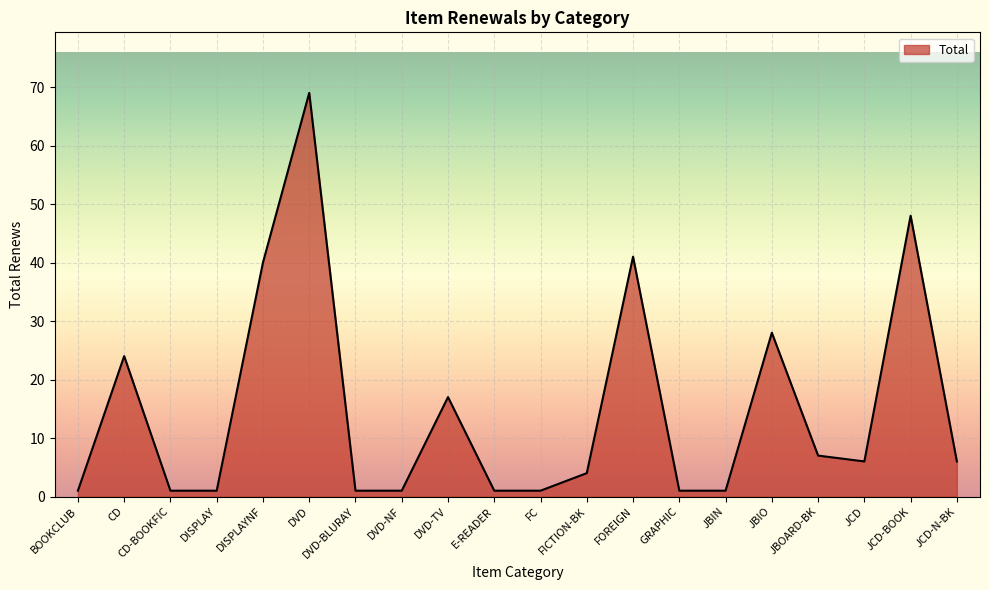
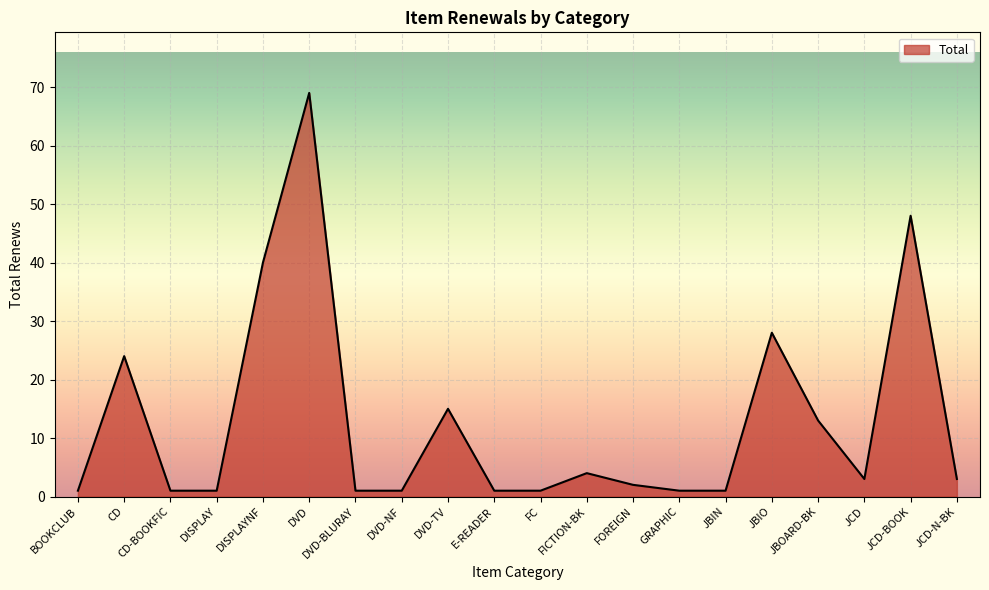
  {
    "BOOKCLUB": 1,
    "CD": 24,
    "CD-BOOKFIC": 1,
    "DISPLAY": 1,
    "DISPLAYNF": 40,
    "DVD": 69,
    "DVD-BLURAY": 1,
    "DVD-NF": 1,
-   "DVD-TV": 17,
+   "DVD-TV": 15,
    "E-READER": 1,
    "FC": 1,
    "FICTION-BK": 4,
-   "FOREIGN": 41,
+   "FOREIGN": 2,
    "GRAPHIC": 1,
    "JBIN": 1,
    "JBIO": 28,
-   "JBOARD-BK": 7,
-   "JCD": 6,
+   "JBOARD-BK": 13,
+   "JCD": 3,
    "JCD-BOOK": 48,
-   "JCD-N-BK": 6
+   "JCD-N-BK": 3
  }
